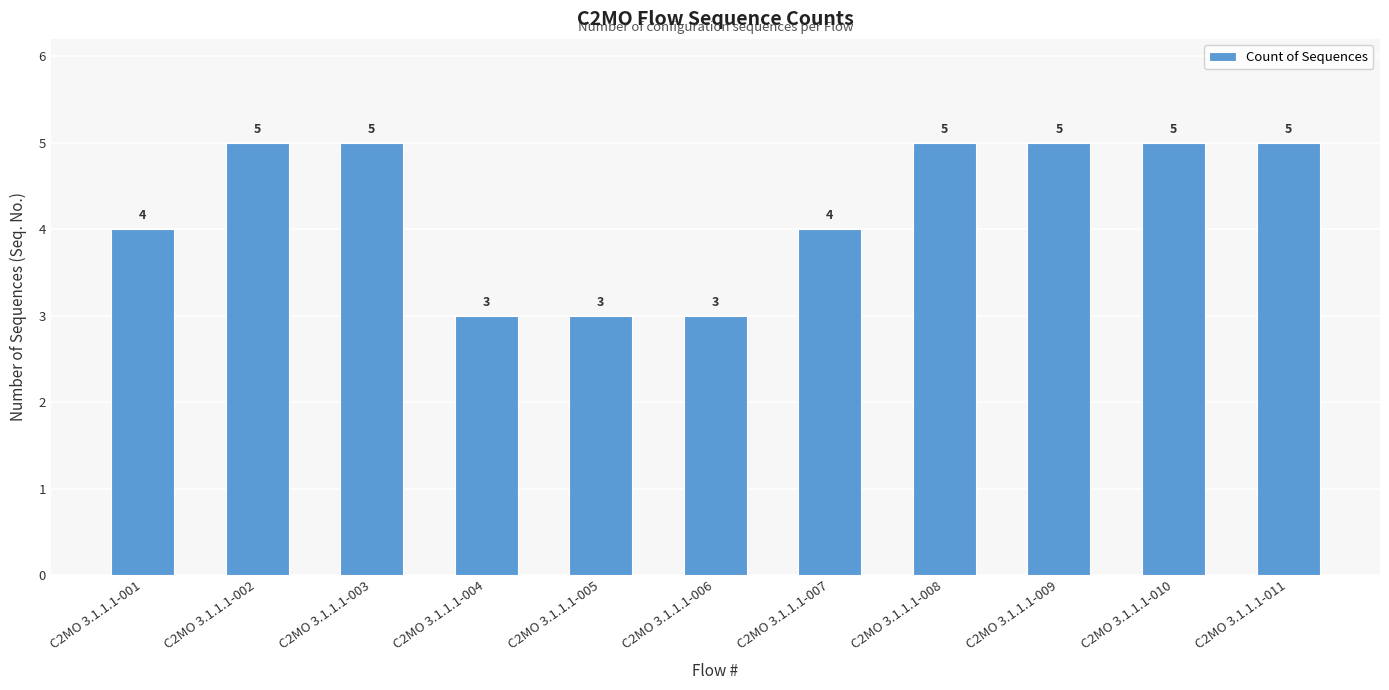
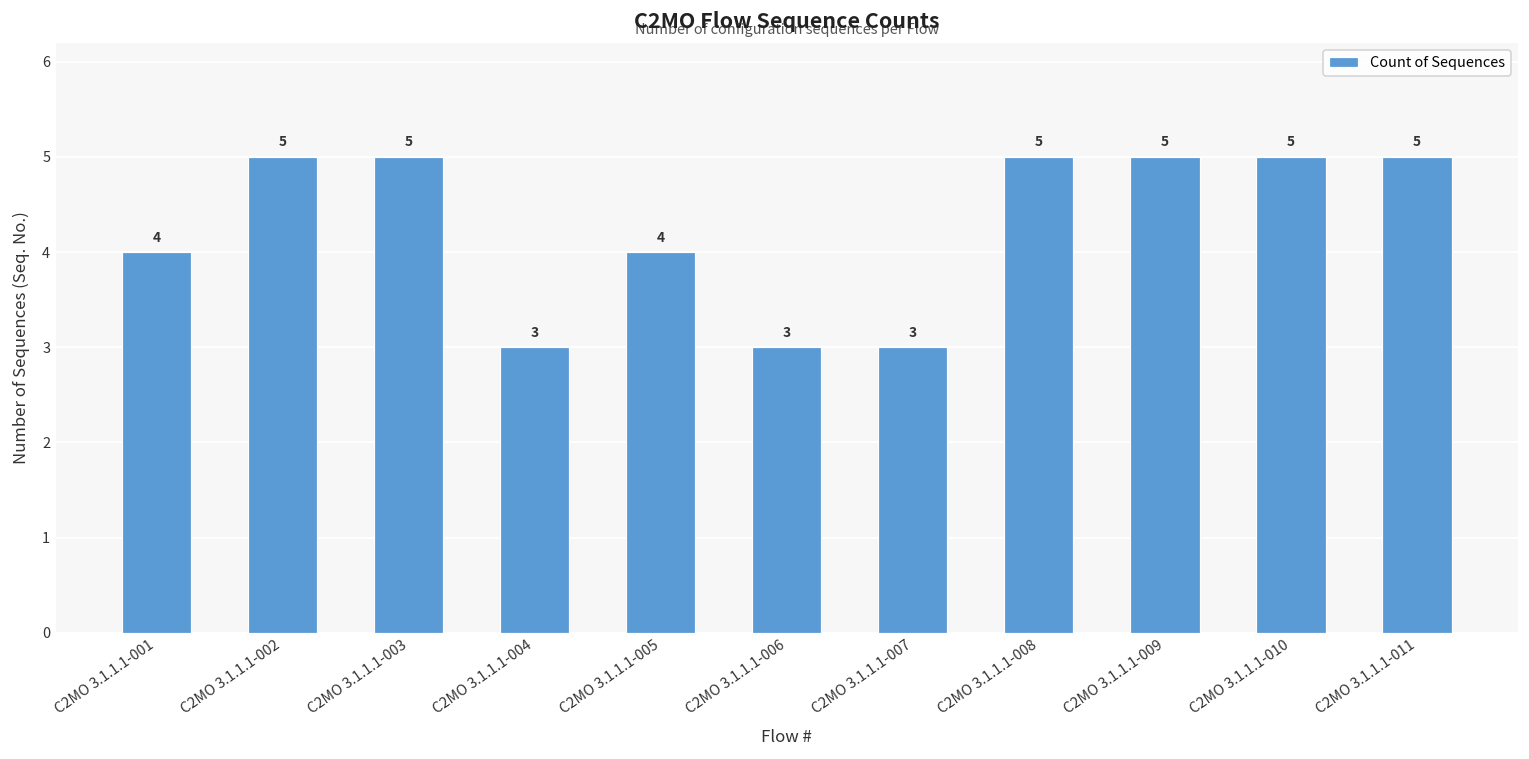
  {
    "C2MO 3.1.1.1-001": 4,
    "C2MO 3.1.1.1-002": 5,
    "C2MO 3.1.1.1-003": 5,
    "C2MO 3.1.1.1-004": 3,
-   "C2MO 3.1.1.1-005": 3,
+   "C2MO 3.1.1.1-005": 4,
    "C2MO 3.1.1.1-006": 3,
-   "C2MO 3.1.1.1-007": 4,
+   "C2MO 3.1.1.1-007": 3,
    "C2MO 3.1.1.1-008": 5,
    "C2MO 3.1.1.1-009": 5,
    "C2MO 3.1.1.1-010": 5,
    "C2MO 3.1.1.1-011": 5
  }
